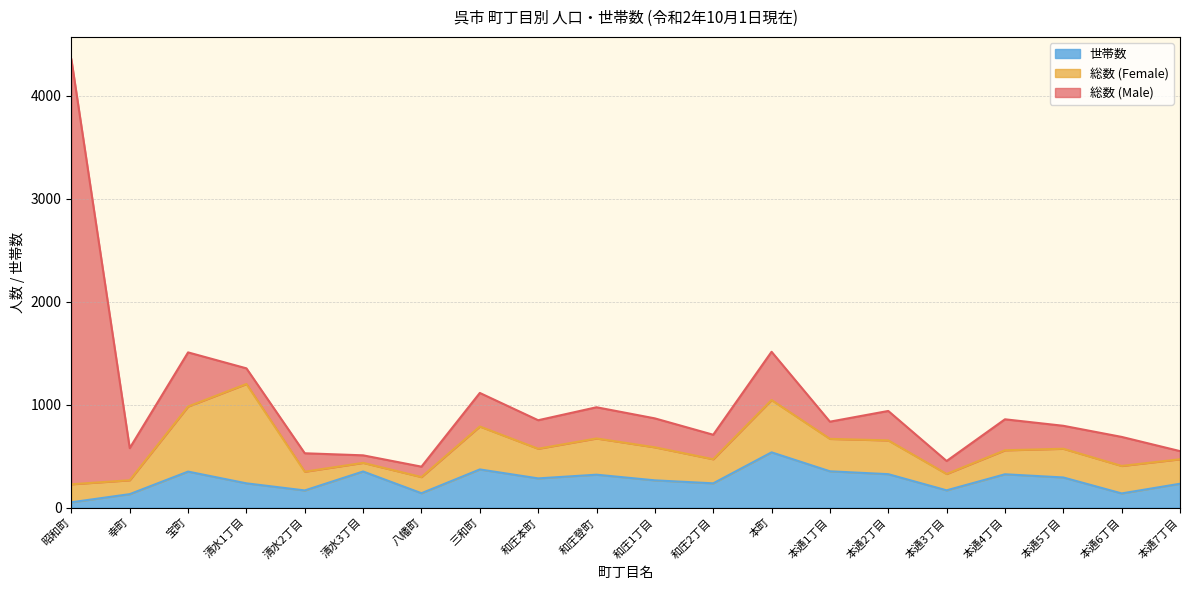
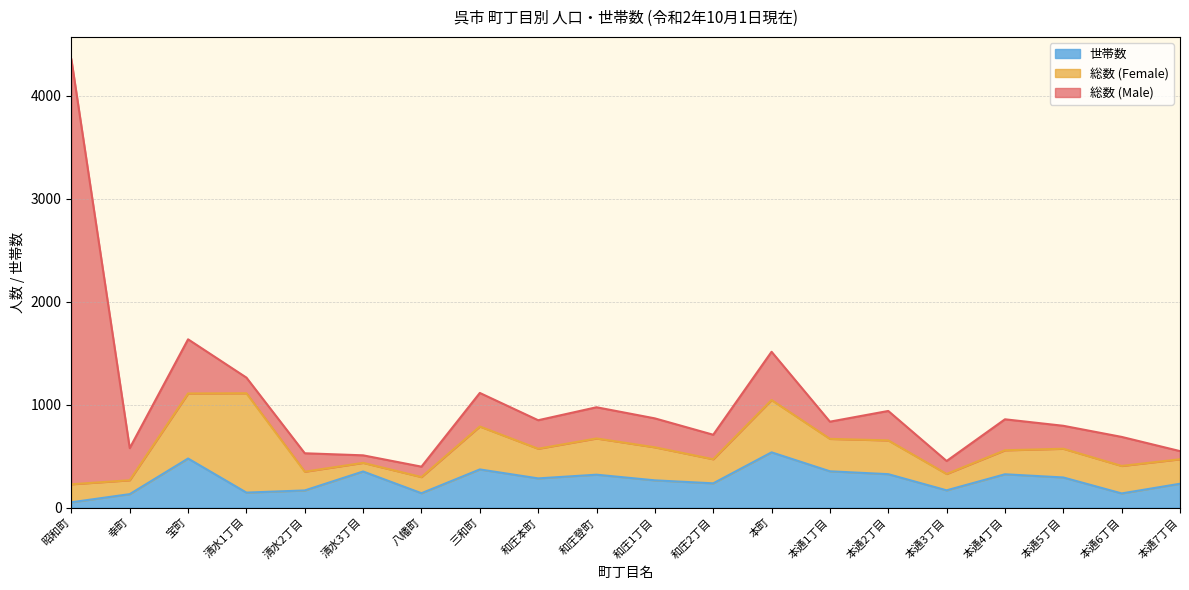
  {
    "世帯数": {
      "昭和町": 50,
      "幸町": 130,
-     "宝町": 350,
-     "清水1丁目": 240,
+     "宝町": 480,
+     "清水1丁目": 150,
      "清水2丁目": 170,
      "清水3丁目": 350,
      "八幡町": 140,
      "三和町": 370,
      "和庄本町": 280,
      "和庄登町": 320,
      "和庄1丁目": 260,
      "和庄2丁目": 240,
      "本町": 540,
      "本通1丁目": 350,
      "本通2丁目": 320,
      "本通3丁目": 170,
      "本通4丁目": 320,
      "本通5丁目": 290,
      "本通6丁目": 140,
      "本通7丁目": 230
    },
    "総数 (Female)": {
      "昭和町": 180,
      "幸町": 140,
      "宝町": 630,
      "清水1丁目": 970,
      "清水2丁目": 180,
      "清水3丁目": 80,
      "八幡町": 160,
      "三和町": 420,
      "和庄本町": 290,
      "和庄登町": 350,
      "和庄1丁目": 320,
      "和庄2丁目": 230,
      "本町": 510,
      "本通1丁目": 320,
      "本通2丁目": 330,
      "本通3丁目": 160,
      "本通4丁目": 230,
      "本通5丁目": 280,
      "本通6丁目": 270,
      "本通7丁目": 240
    },
    "総数 (Male)": {
      "昭和町": 4130,
      "幸町": 310,
      "宝町": 530,
      "清水1丁目": 150,
      "清水2丁目": 180,
      "清水3丁目": 70,
      "八幡町": 100,
      "三和町": 330,
      "和庄本町": 280,
      "和庄登町": 300,
      "和庄1丁目": 280,
      "和庄2丁目": 240,
      "本町": 470,
      "本通1丁目": 170,
      "本通2丁目": 290,
      "本通3丁目": 130,
      "本通4丁目": 300,
      "本通5丁目": 220,
      "本通6丁目": 280,
      "本通7丁目": 80
    }
  }
